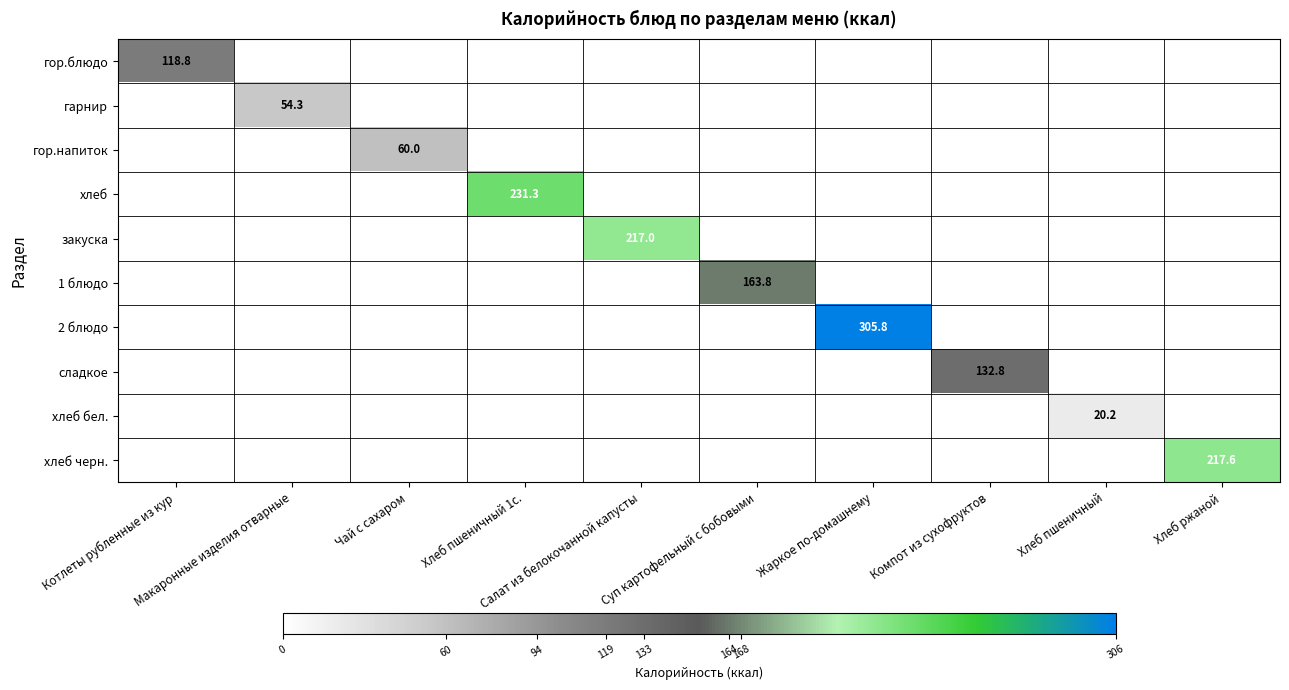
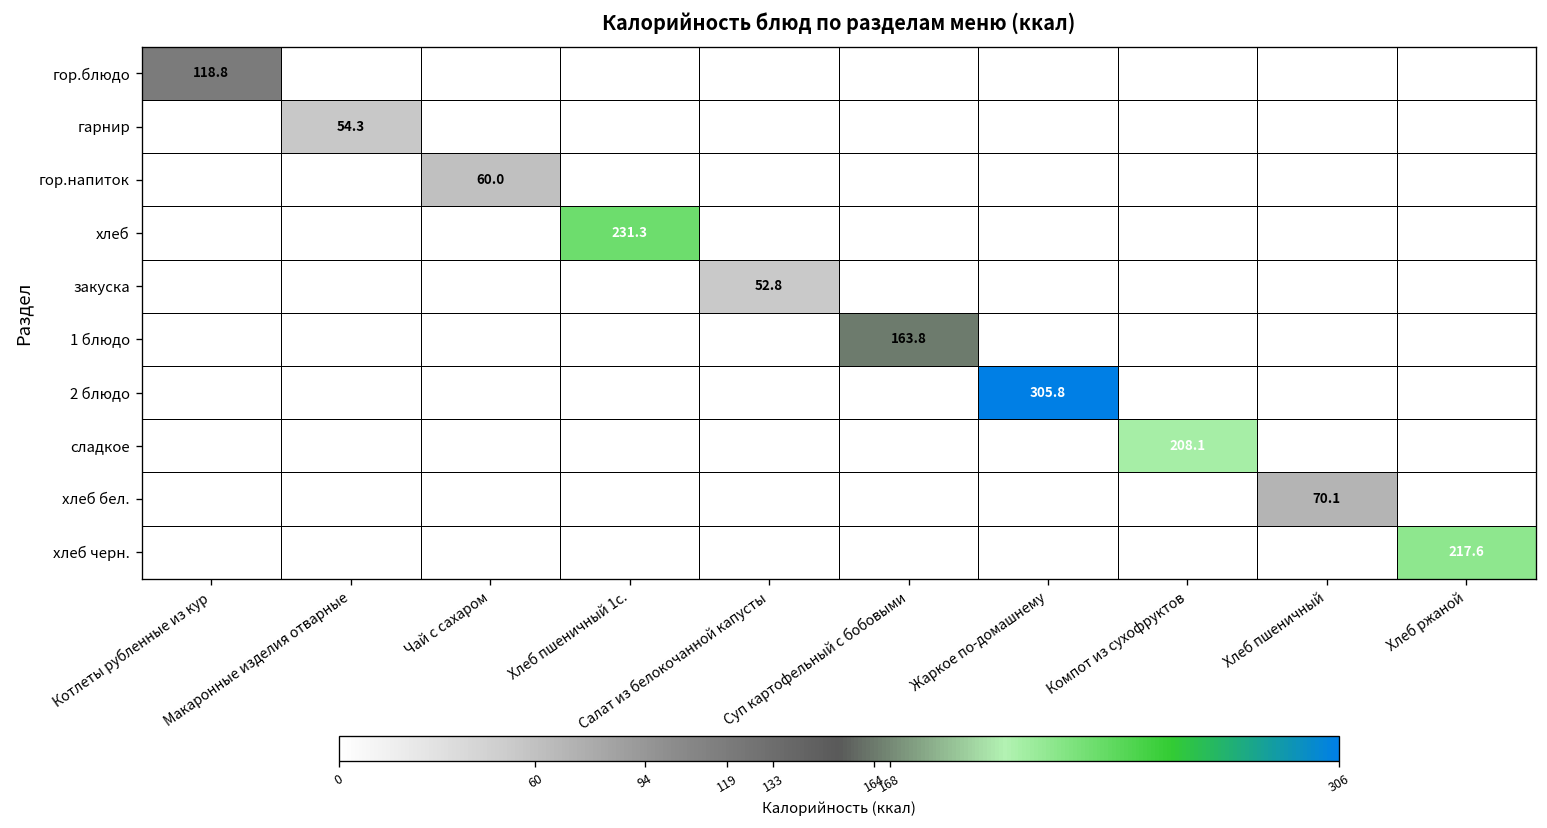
  {
    "гор.блюдо": {
      "Котлеты рубленные из кур": 118.8
    },
    "гарнир": {
      "Макаронные изделия отварные": 54.3
    },
    "гор.напиток": {
      "Чай с сахаром": 60.0
    },
    "хлеб": {
      "Хлеб пшеничный 1с.": 231.3
    },
    "закуска": {
-     "Салат из белокочанной капусты": 217.0
+     "Салат из белокочанной капусты": 52.8
    },
    "1 блюдо": {
      "Суп картофельный с бобовыми": 163.8
    },
    "2 блюдо": {
      "Жаркое по-домашнему": 305.8
    },
    "сладкое": {
-     "Компот из сухофруктов": 132.8
+     "Компот из сухофруктов": 208.1
    },
    "хлеб бел.": {
-     "Хлеб пшеничный": 20.2
+     "Хлеб пшеничный": 70.1
    },
    "хлеб черн.": {
      "Хлеб ржаной": 217.6
    }
  }
